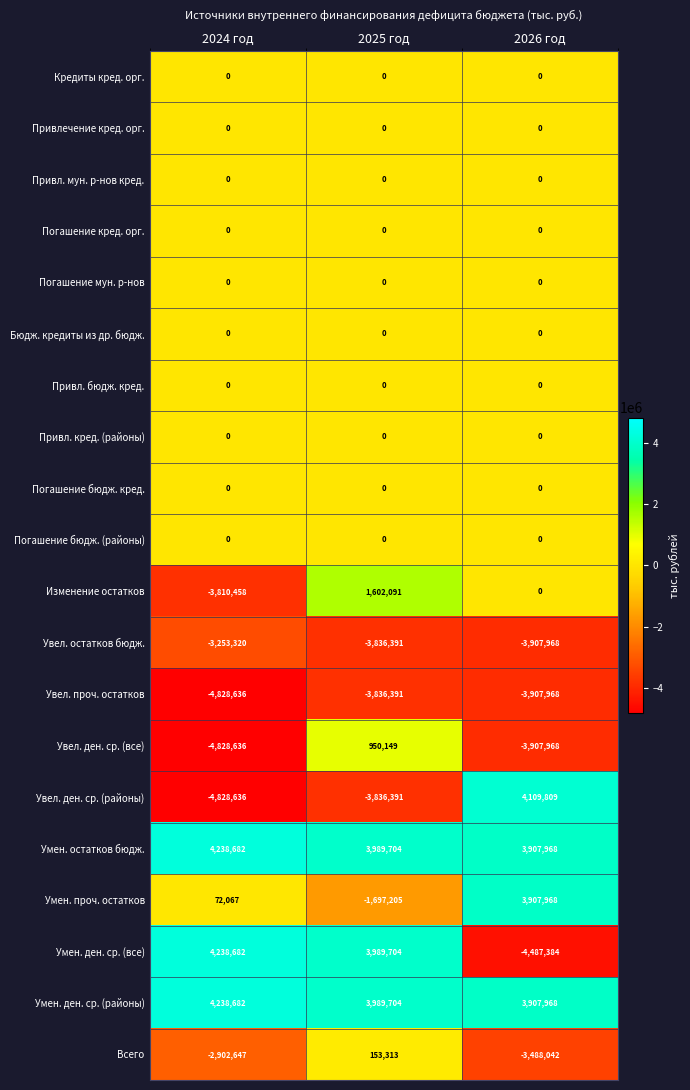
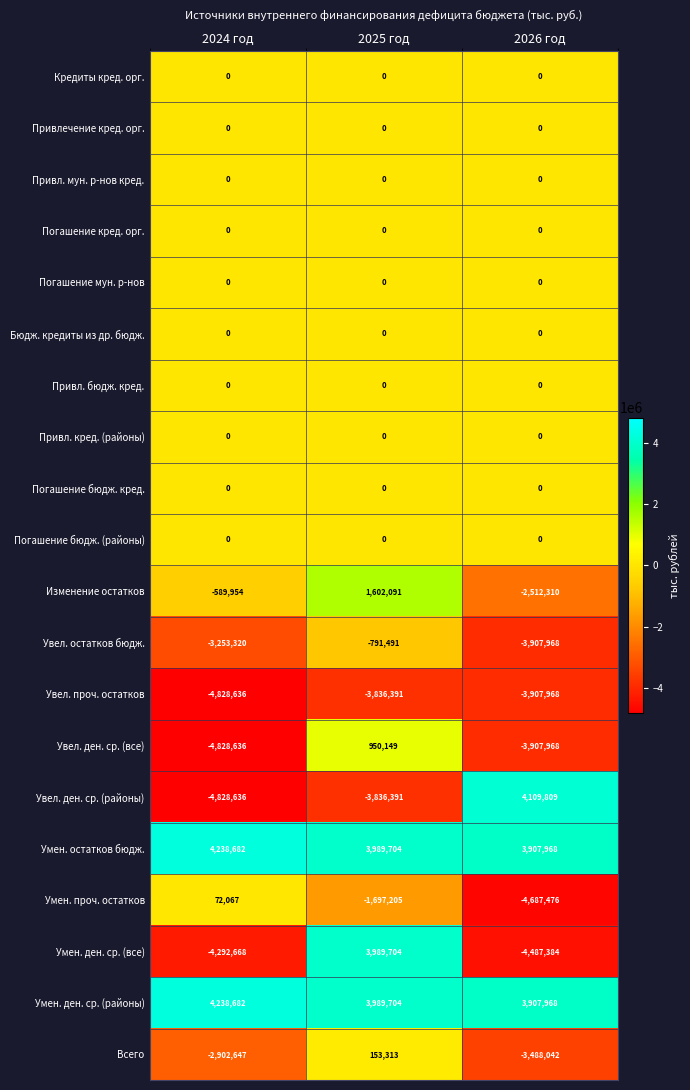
  {
    "Кредиты кред. орг.": {
      "2024 год": "0",
      "2025 год": "0",
      "2026 год": "0"
    },
    "Привлечение кред. орг.": {
      "2024 год": "0",
      "2025 год": "0",
      "2026 год": "0"
    },
    "Привл. мун. р-нов кред.": {
      "2024 год": "0",
      "2025 год": "0",
      "2026 год": "0"
    },
    "Погашение кред. орг.": {
      "2024 год": "0",
      "2025 год": "0",
      "2026 год": "0"
    },
    "Погашение мун. р-нов": {
      "2024 год": "0",
      "2025 год": "0",
      "2026 год": "0"
    },
    "Бюдж. кредиты из др. бюдж.": {
      "2024 год": "0",
      "2025 год": "0",
      "2026 год": "0"
    },
    "Привл. бюдж. кред.": {
      "2024 год": "0",
      "2025 год": "0",
      "2026 год": "0"
    },
    "Привл. кред. (районы)": {
      "2024 год": "0",
      "2025 год": "0",
      "2026 год": "0"
    },
    "Погашение бюдж. кред.": {
      "2024 год": "0",
      "2025 год": "0",
      "2026 год": "0"
    },
    "Погашение бюдж. (районы)": {
      "2024 год": "0",
      "2025 год": "0",
      "2026 год": "0"
    },
    "Изменение остатков": {
-     "2024 год": "-3,810,458",
+     "2024 год": "-589,954",
      "2025 год": "1,602,091",
-     "2026 год": "0"
+     "2026 год": "-2,512,310"
    },
    "Увел. остатков бюдж.": {
      "2024 год": "-3,253,320",
-     "2025 год": "-3,836,391",
+     "2025 год": "-791,491",
      "2026 год": "-3,907,968"
    },
    "Увел. проч. остатков": {
      "2024 год": "-4,828,636",
      "2025 год": "-3,836,391",
      "2026 год": "-3,907,968"
    },
    "Увел. ден. ср. (все)": {
      "2024 год": "-4,828,636",
      "2025 год": "950,149",
      "2026 год": "-3,907,968"
    },
    "Увел. ден. ср. (районы)": {
      "2024 год": "-4,828,636",
      "2025 год": "-3,836,391",
      "2026 год": "4,109,809"
    },
    "Умен. остатков бюдж.": {
      "2024 год": "4,238,682",
      "2025 год": "3,989,704",
      "2026 год": "3,907,968"
    },
    "Умен. проч. остатков": {
      "2024 год": "72,067",
      "2025 год": "-1,697,205",
-     "2026 год": "3,907,968"
+     "2026 год": "-4,687,476"
    },
    "Умен. ден. ср. (все)": {
-     "2024 год": "4,238,682",
+     "2024 год": "-4,292,668",
      "2025 год": "3,989,704",
      "2026 год": "-4,487,384"
    },
    "Умен. ден. ср. (районы)": {
      "2024 год": "4,238,682",
      "2025 год": "3,989,704",
      "2026 год": "3,907,968"
    },
    "Всего": {
      "2024 год": "-2,902,647",
      "2025 год": "153,313",
      "2026 год": "-3,488,042"
    }
  }
